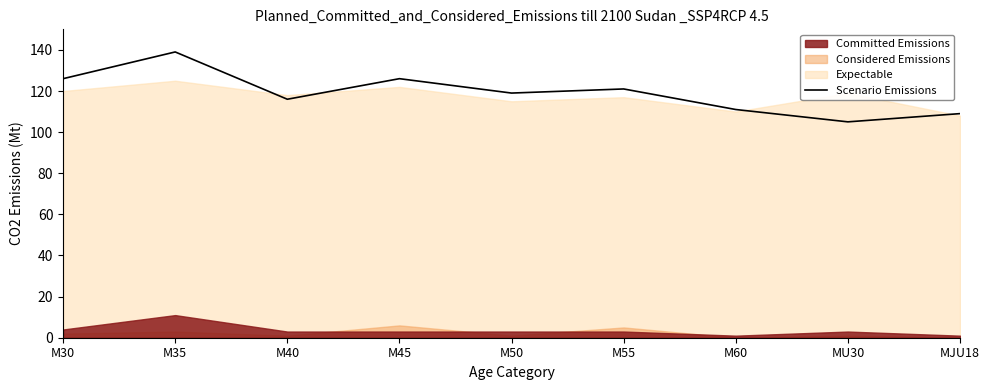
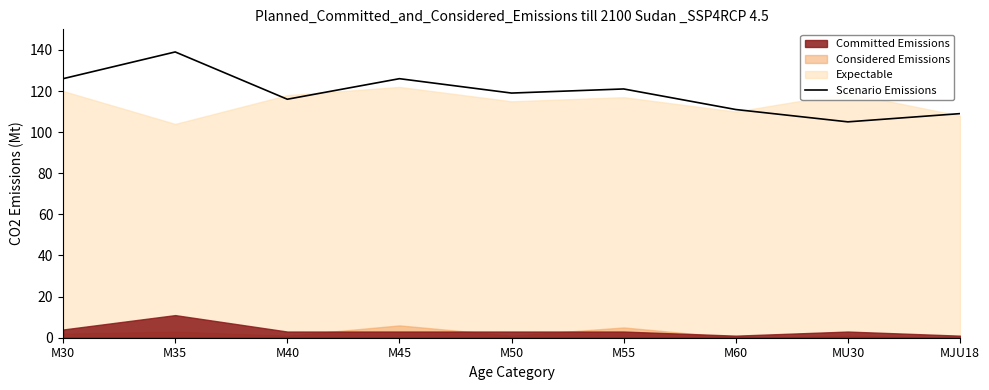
  {
    "Scenario Emissions": {
      "M30": 126,
      "M35": 139,
      "M40": 116,
      "M45": 126,
      "M50": 119,
      "M55": 121,
      "MU30": 105
    },
    "Expectable": {
      "M30": 120,
-     "M35": 125,
+     "M35": 104,
      "M40": 118,
      "M45": 122,
      "M50": 115,
      "M55": 117
    },
    "Considered Emissions": {
      "M30": 2,
      "M35": 3,
      "M45": 6,
      "M55": 5
    },
    "Committed Emissions": {
      "M30": 4,
      "M35": 11,
      "M40": 3,
      "M45": 3,
      "M50": 3,
      "M55": 3,
      "MU30": 3
    }
  }
